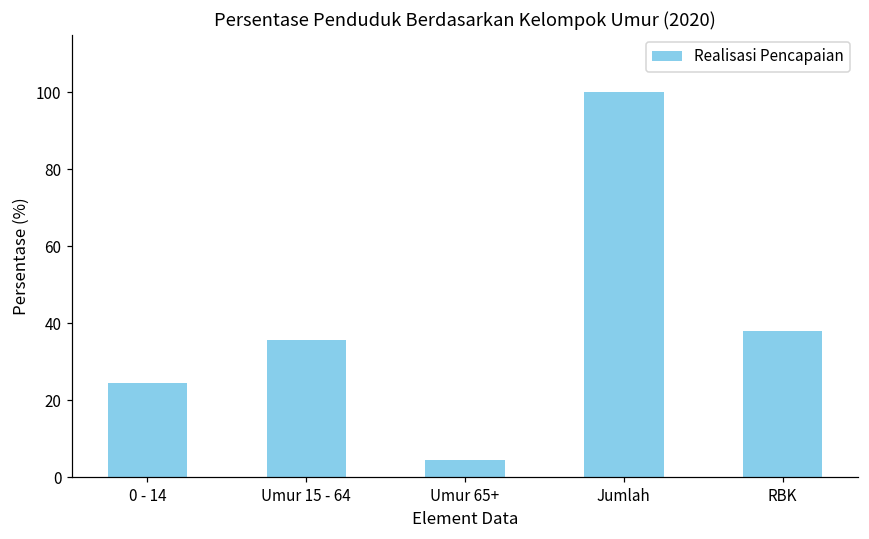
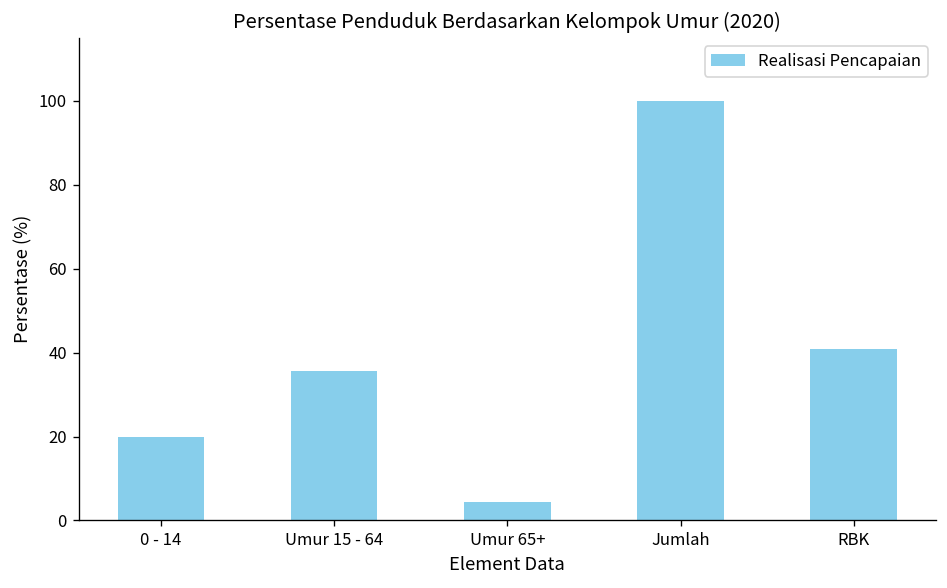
  {
-   "0 - 14": 25,
+   "0 - 14": 20,
    "Umur 15 - 64": 36,
    "Umur 65+": 4,
    "Jumlah": 100,
-   "RBK": 38
+   "RBK": 41
  }
